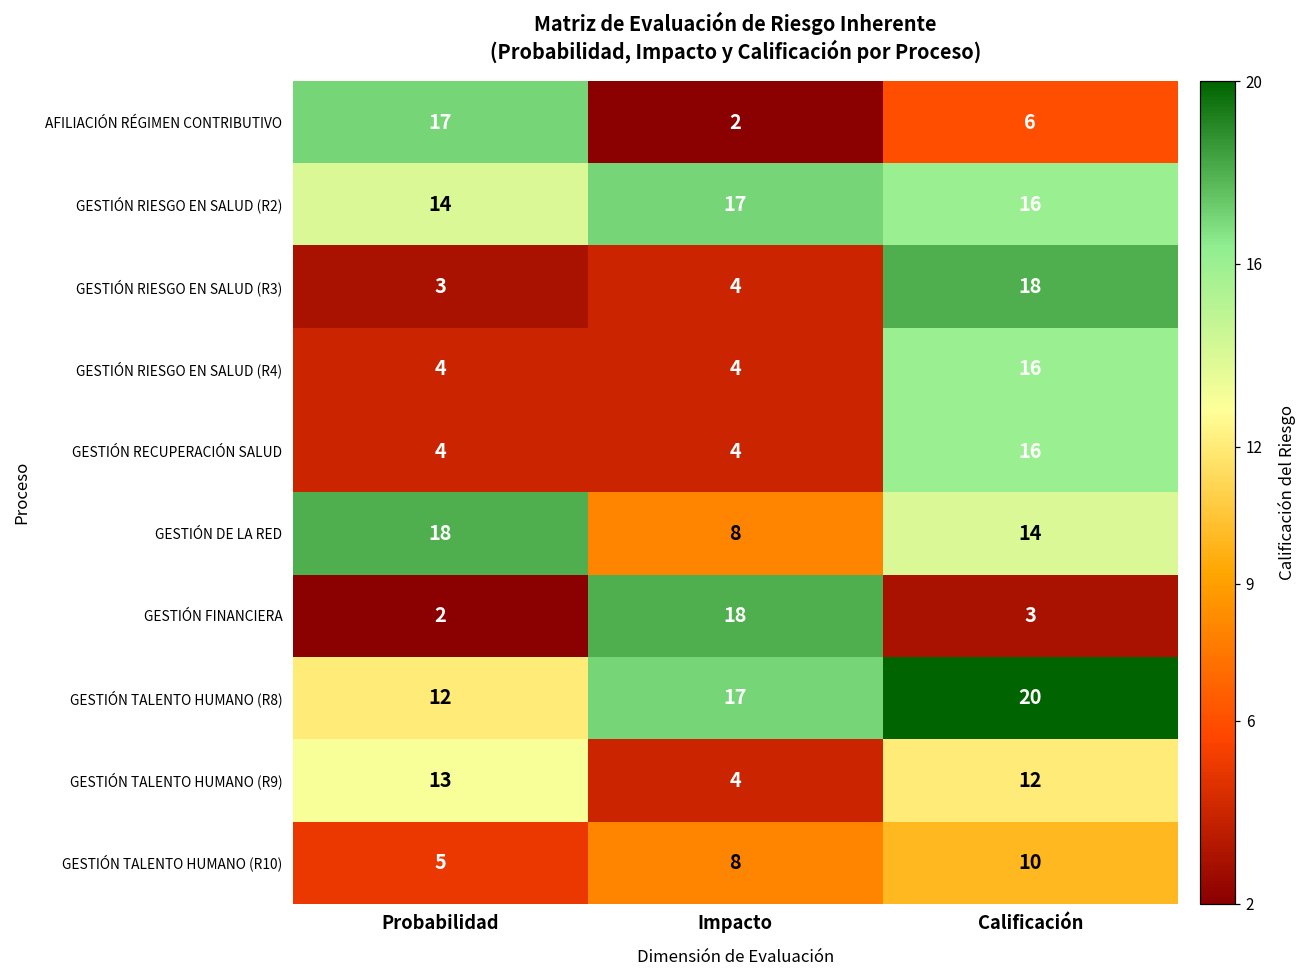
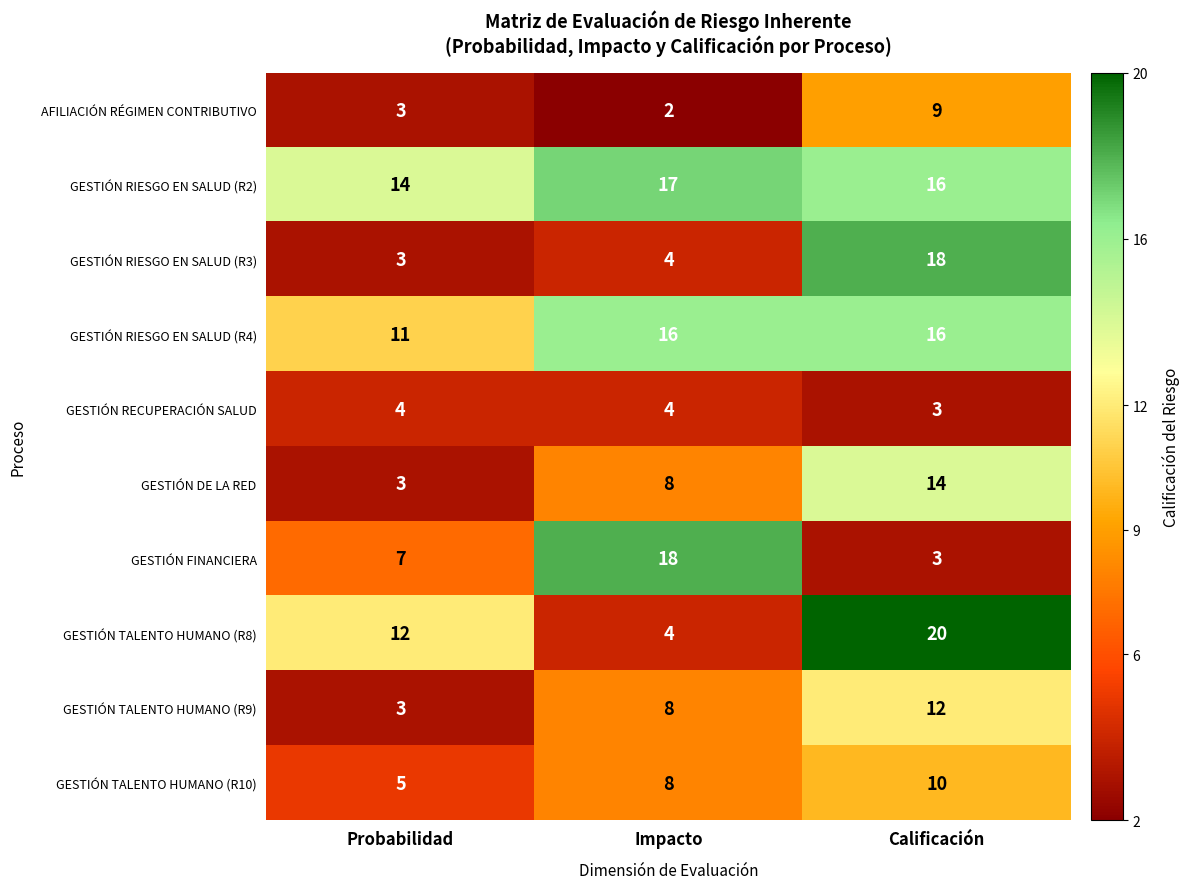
  {
    "AFILIACIÓN RÉGIMEN CONTRIBUTIVO": {
-     "Probabilidad": 17,
+     "Probabilidad": 3,
      "Impacto": 2,
-     "Calificación": 6
+     "Calificación": 9
    },
    "GESTIÓN RIESGO EN SALUD (R2)": {
      "Probabilidad": 14,
      "Impacto": 17,
      "Calificación": 16
    },
    "GESTIÓN RIESGO EN SALUD (R3)": {
      "Probabilidad": 3,
      "Impacto": 4,
      "Calificación": 18
    },
    "GESTIÓN RIESGO EN SALUD (R4)": {
-     "Probabilidad": 4,
-     "Impacto": 4,
+     "Probabilidad": 11,
+     "Impacto": 16,
      "Calificación": 16
    },
    "GESTIÓN RECUPERACIÓN SALUD": {
      "Probabilidad": 4,
      "Impacto": 4,
-     "Calificación": 16
+     "Calificación": 3
    },
    "GESTIÓN DE LA RED": {
-     "Probabilidad": 18,
+     "Probabilidad": 3,
      "Impacto": 8,
      "Calificación": 14
    },
    "GESTIÓN FINANCIERA": {
-     "Probabilidad": 2,
+     "Probabilidad": 7,
      "Impacto": 18,
      "Calificación": 3
    },
    "GESTIÓN TALENTO HUMANO (R8)": {
      "Probabilidad": 12,
-     "Impacto": 17,
+     "Impacto": 4,
      "Calificación": 20
    },
    "GESTIÓN TALENTO HUMANO (R9)": {
-     "Probabilidad": 13,
-     "Impacto": 4,
+     "Probabilidad": 3,
+     "Impacto": 8,
      "Calificación": 12
    },
    "GESTIÓN TALENTO HUMANO (R10)": {
      "Probabilidad": 5,
      "Impacto": 8,
      "Calificación": 10
    }
  }
